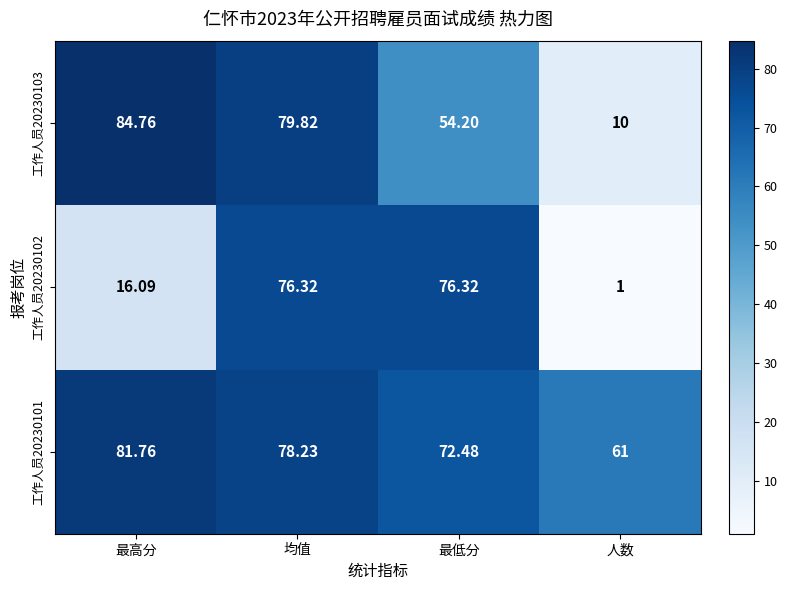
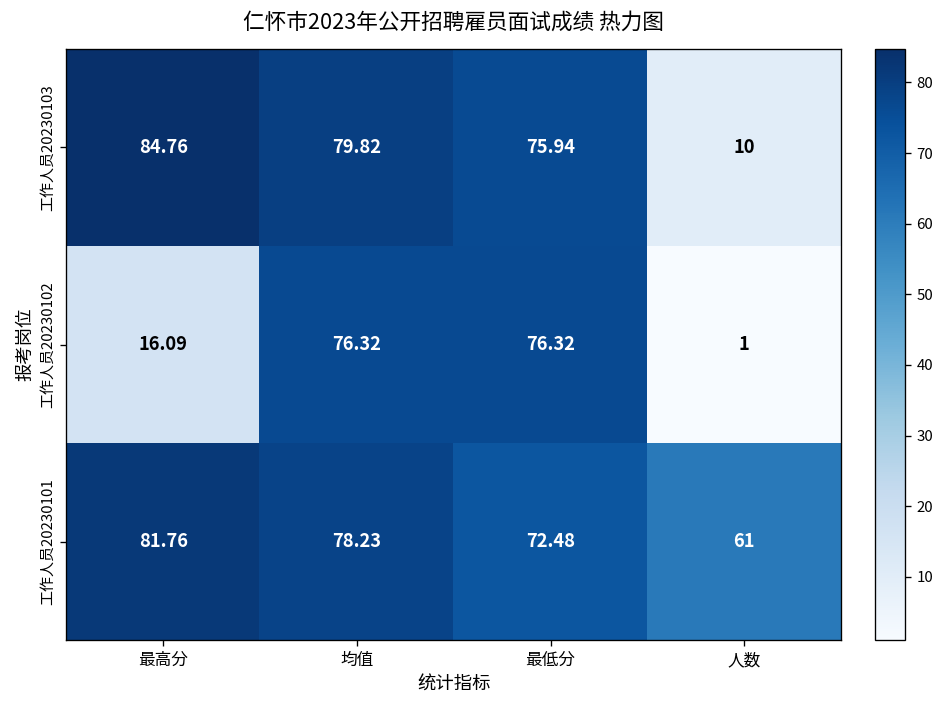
  {
    "工作人员20230103": {
      "最高分": 84.76,
      "均值": 79.82,
-     "最低分": 54.20,
+     "最低分": 75.94,
      "人数": 10
    },
    "工作人员20230102": {
      "最高分": 16.09,
      "均值": 76.32,
      "最低分": 76.32,
      "人数": 1
    },
    "工作人员20230101": {
      "最高分": 81.76,
      "均值": 78.23,
      "最低分": 72.48,
      "人数": 61
    }
  }
